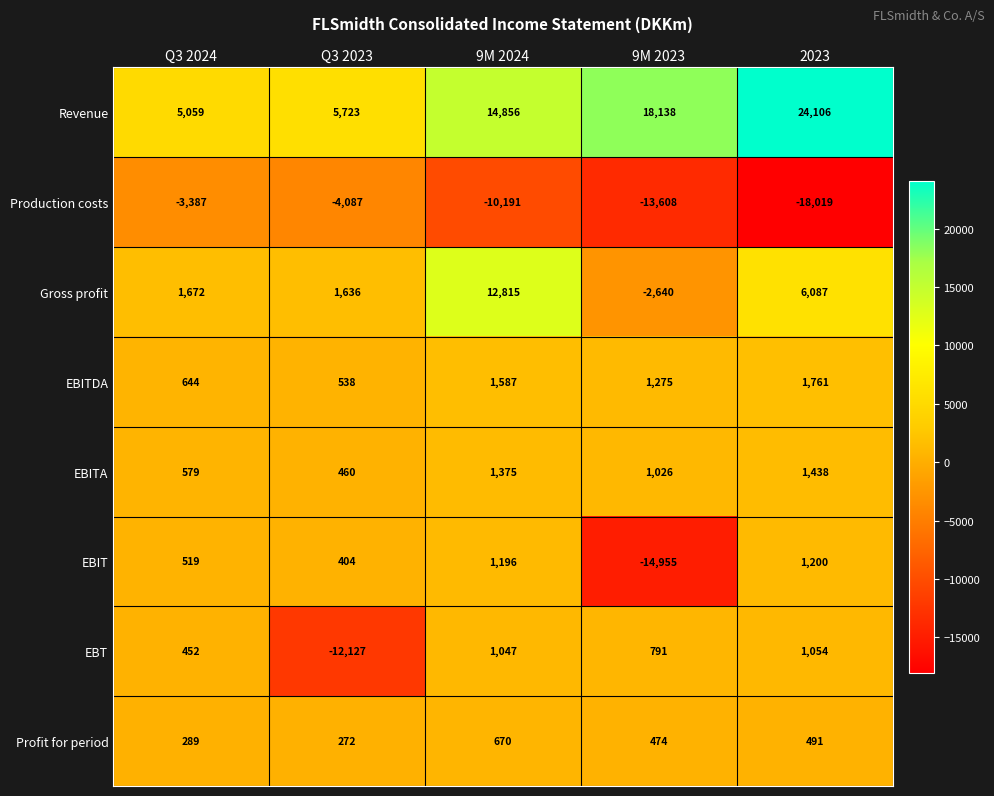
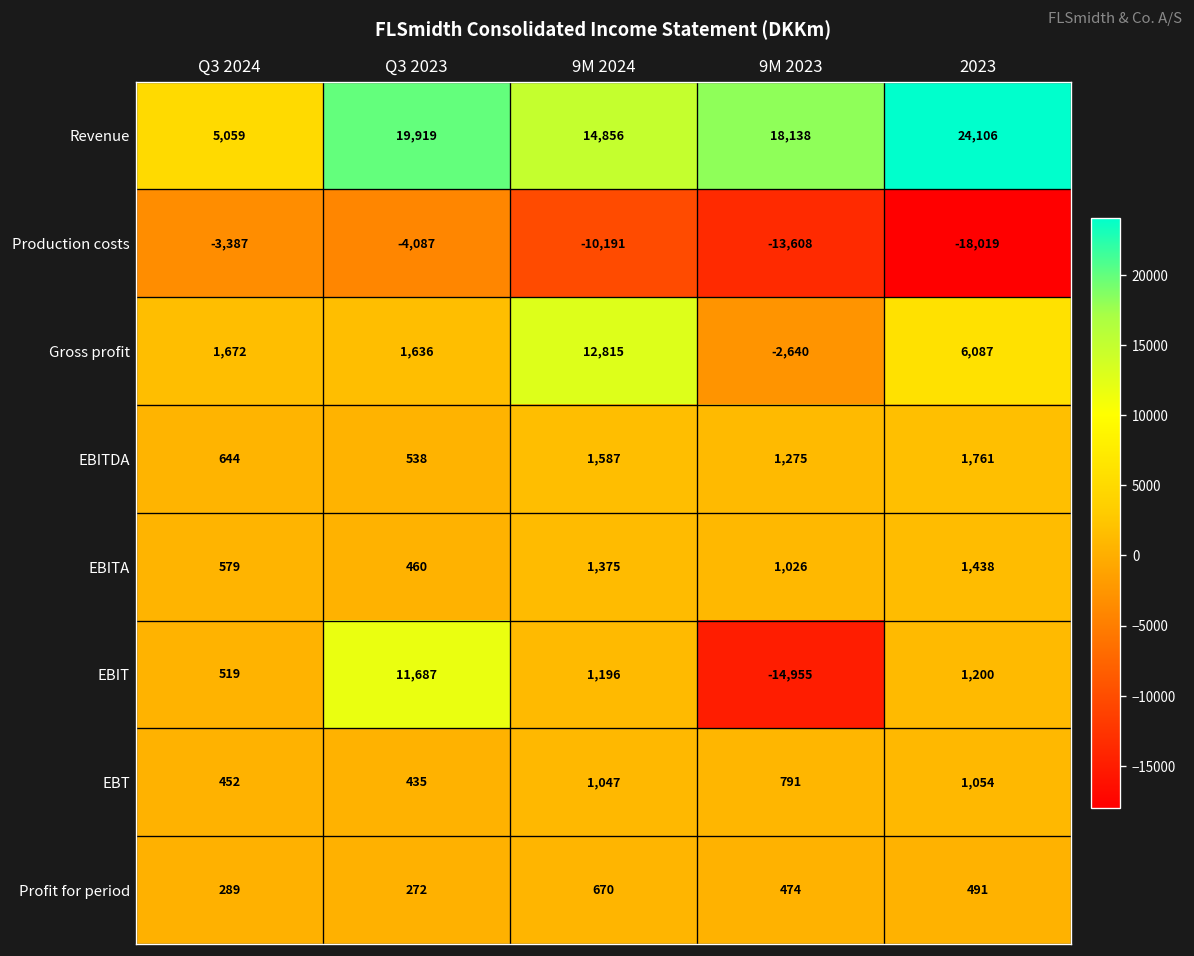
  {
    "Revenue": {
      "Q3 2024": "5,059",
-     "Q3 2023": "5,723",
+     "Q3 2023": "19,919",
      "9M 2024": "14,856",
      "9M 2023": "18,138",
      "2023": "24,106"
    },
    "Production costs": {
      "Q3 2024": "-3,387",
      "Q3 2023": "-4,087",
      "9M 2024": "-10,191",
      "9M 2023": "-13,608",
      "2023": "-18,019"
    },
    "Gross profit": {
      "Q3 2024": "1,672",
      "Q3 2023": "1,636",
      "9M 2024": "12,815",
      "9M 2023": "-2,640",
      "2023": "6,087"
    },
    "EBITDA": {
      "Q3 2024": "644",
      "Q3 2023": "538",
      "9M 2024": "1,587",
      "9M 2023": "1,275",
      "2023": "1,761"
    },
    "EBITA": {
      "Q3 2024": "579",
      "Q3 2023": "460",
      "9M 2024": "1,375",
      "9M 2023": "1,026",
      "2023": "1,438"
    },
    "EBIT": {
      "Q3 2024": "519",
-     "Q3 2023": "404",
+     "Q3 2023": "11,687",
      "9M 2024": "1,196",
      "9M 2023": "-14,955",
      "2023": "1,200"
    },
    "EBT": {
      "Q3 2024": "452",
-     "Q3 2023": "-12,127",
+     "Q3 2023": "435",
      "9M 2024": "1,047",
      "9M 2023": "791",
      "2023": "1,054"
    },
    "Profit for period": {
      "Q3 2024": "289",
      "Q3 2023": "272",
      "9M 2024": "670",
      "9M 2023": "474",
      "2023": "491"
    }
  }
